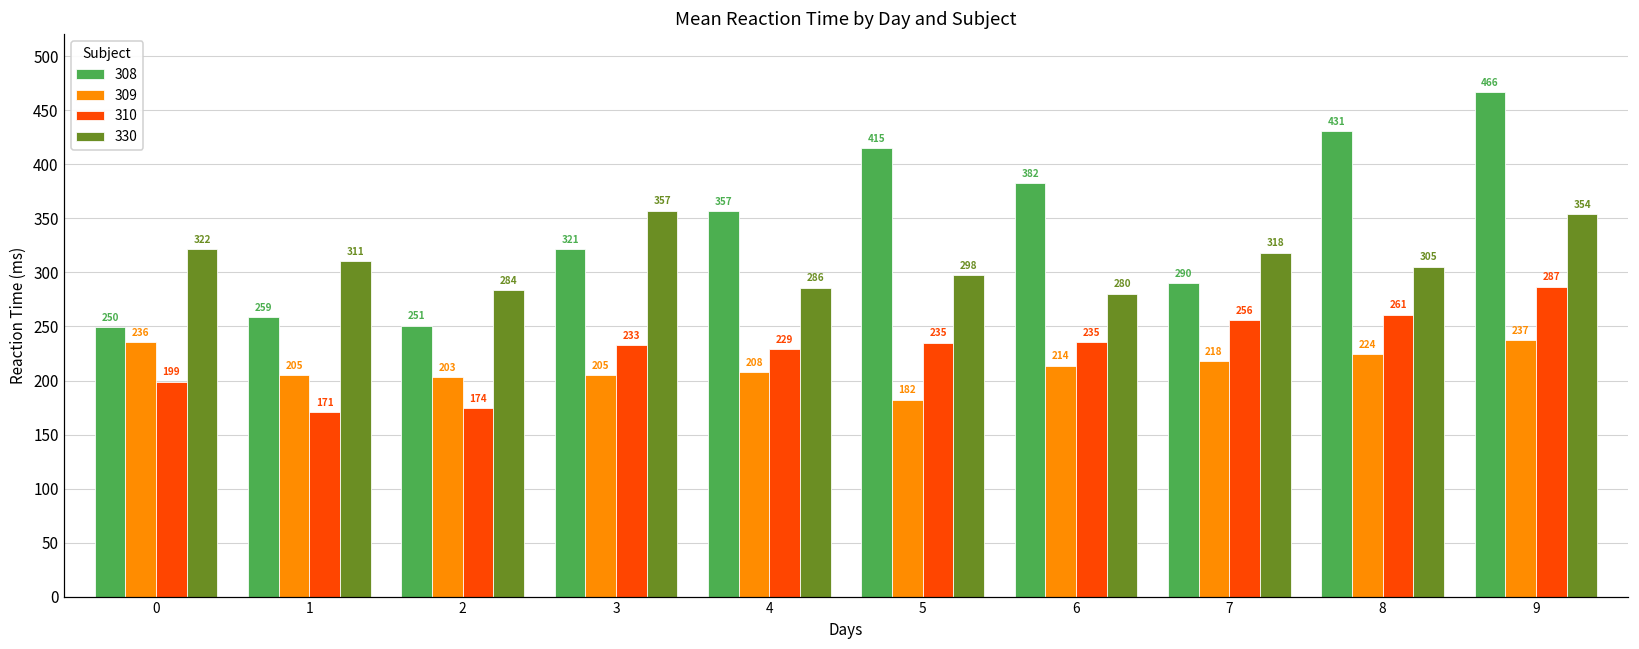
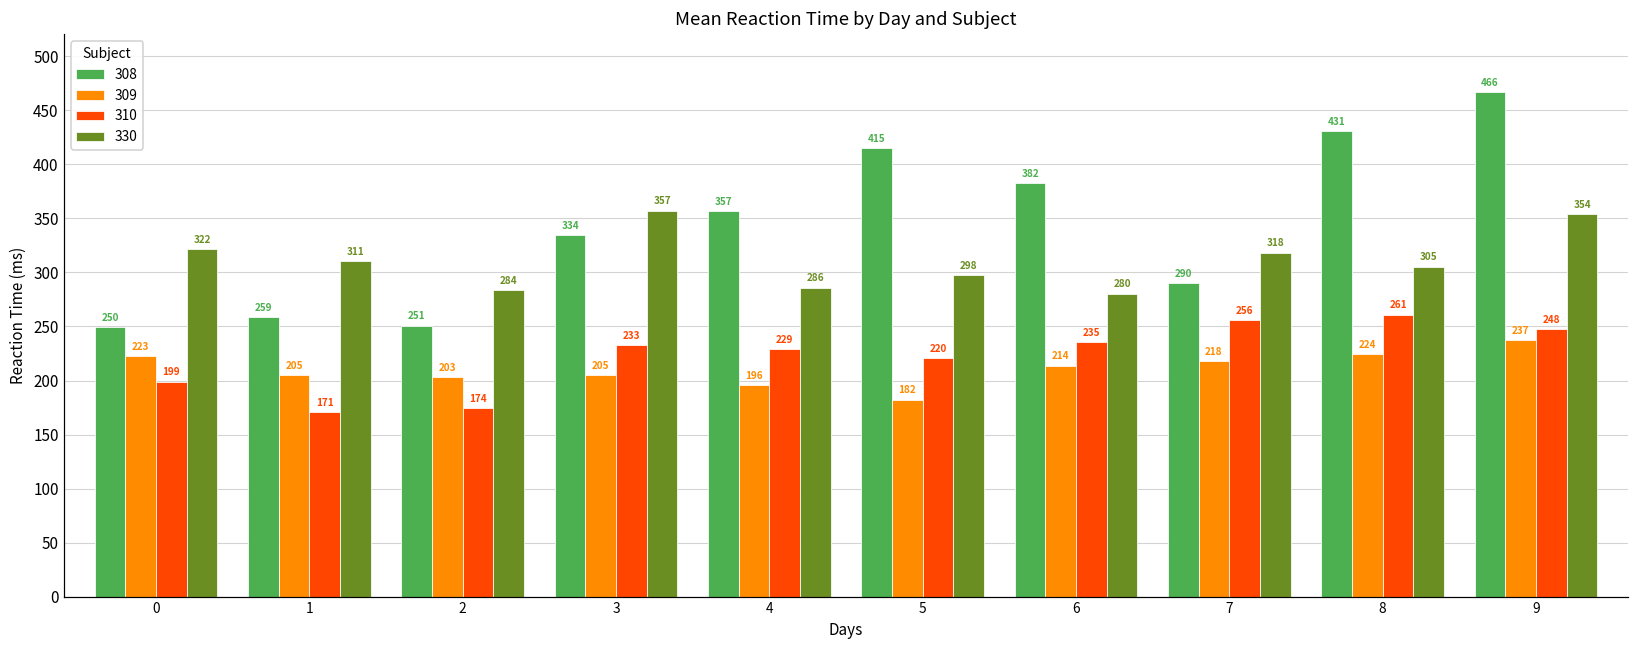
  {
    "308": {
      "0": 250,
      "1": 259,
      "2": 251,
-     "3": 321,
+     "3": 334,
      "4": 357,
      "5": 415,
      "6": 382,
      "7": 290,
      "8": 431,
      "9": 466
    },
    "309": {
-     "0": 236,
+     "0": 223,
      "1": 205,
      "2": 203,
      "3": 205,
-     "4": 208,
+     "4": 196,
      "5": 182,
      "6": 214,
      "7": 218,
      "8": 224,
      "9": 237
    },
    "310": {
      "0": 199,
      "1": 171,
      "2": 174,
      "3": 233,
      "4": 229,
-     "5": 235,
+     "5": 220,
      "6": 235,
      "7": 256,
      "8": 261,
-     "9": 287
+     "9": 248
    },
    "330": {
      "0": 322,
      "1": 311,
      "2": 284,
      "3": 357,
      "4": 286,
      "5": 298,
      "6": 280,
      "7": 318,
      "8": 305,
      "9": 354
    }
  }
